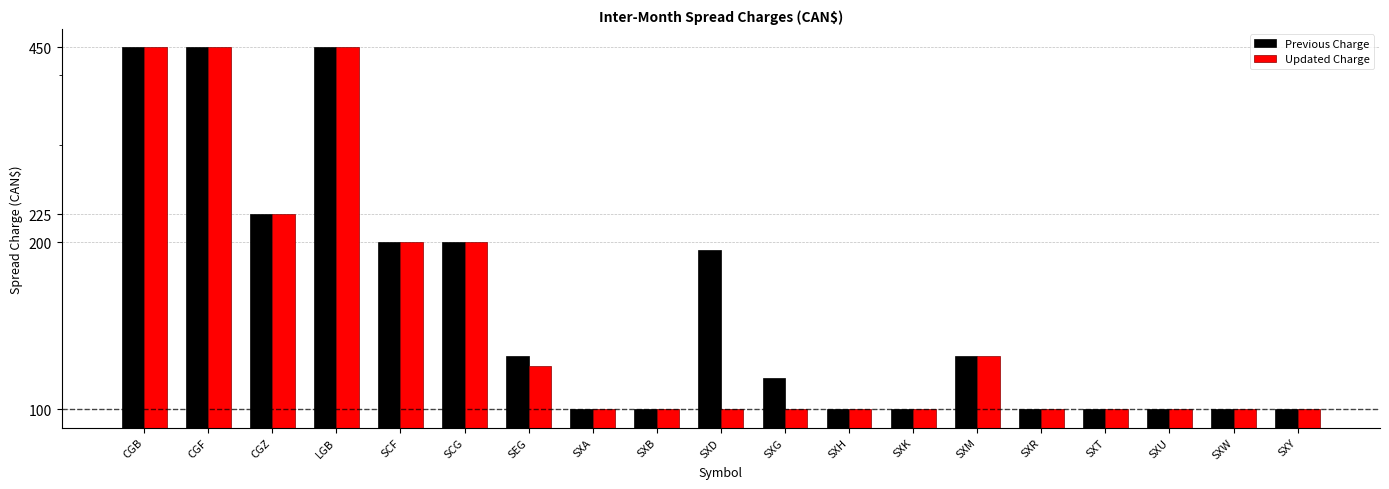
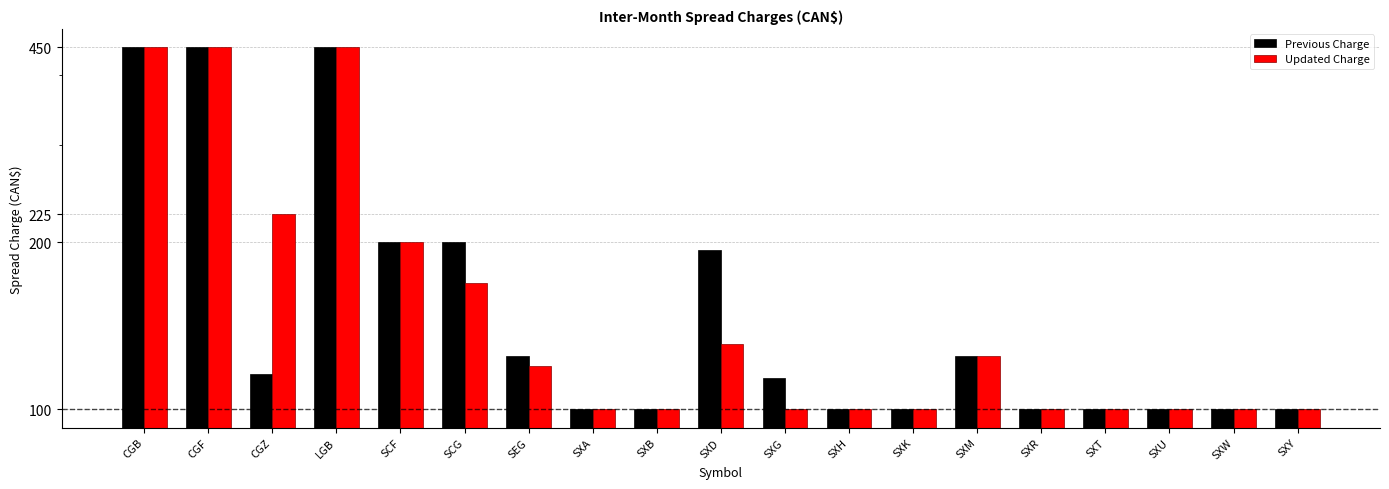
  {
    "Previous Charge": {
      "CGB": 450,
      "CGF": 450,
-     "CGZ": 225,
+     "CGZ": 116,
      "LGB": 450,
      "SCF": 200,
      "SCG": 200,
      "SEG": 125,
      "SXA": 100,
      "SXB": 100,
      "SXD": 194,
      "SXG": 114,
      "SXH": 100,
      "SXK": 100,
      "SXM": 125,
      "SXR": 100,
      "SXT": 100,
      "SXU": 100,
      "SXW": 100,
      "SXY": 100
    },
    "Updated Charge": {
      "CGB": 450,
      "CGF": 450,
      "CGZ": 225,
      "LGB": 450,
      "SCF": 200,
-     "SCG": 200,
+     "SCG": 169,
      "SEG": 120,
      "SXA": 100,
      "SXB": 100,
-     "SXD": 100,
+     "SXD": 131,
      "SXG": 100,
      "SXH": 100,
      "SXK": 100,
      "SXM": 125,
      "SXR": 100,
      "SXT": 100,
      "SXU": 100,
      "SXW": 100,
      "SXY": 100
    }
  }
